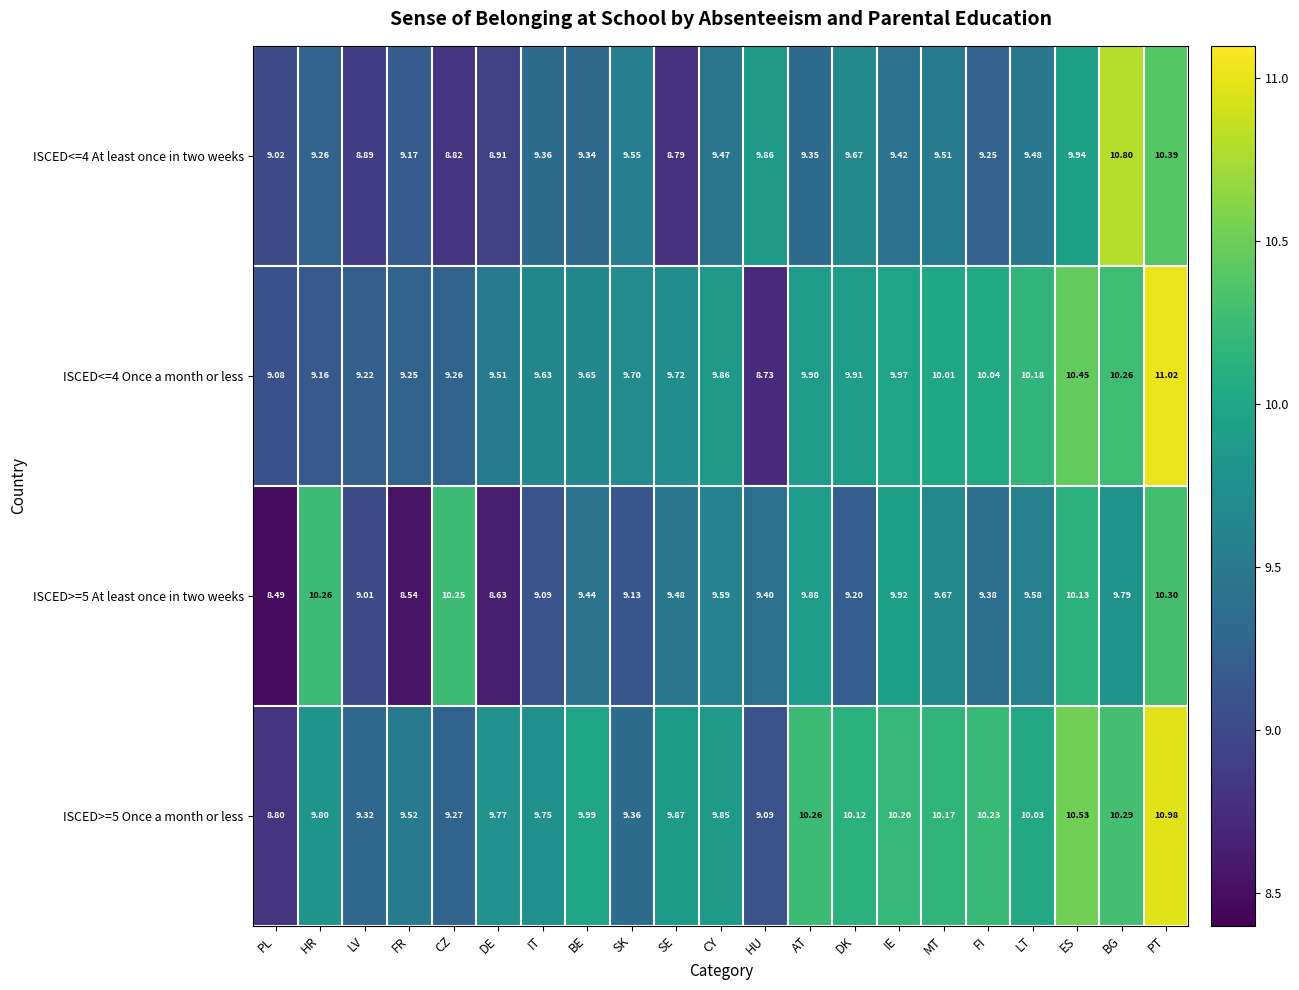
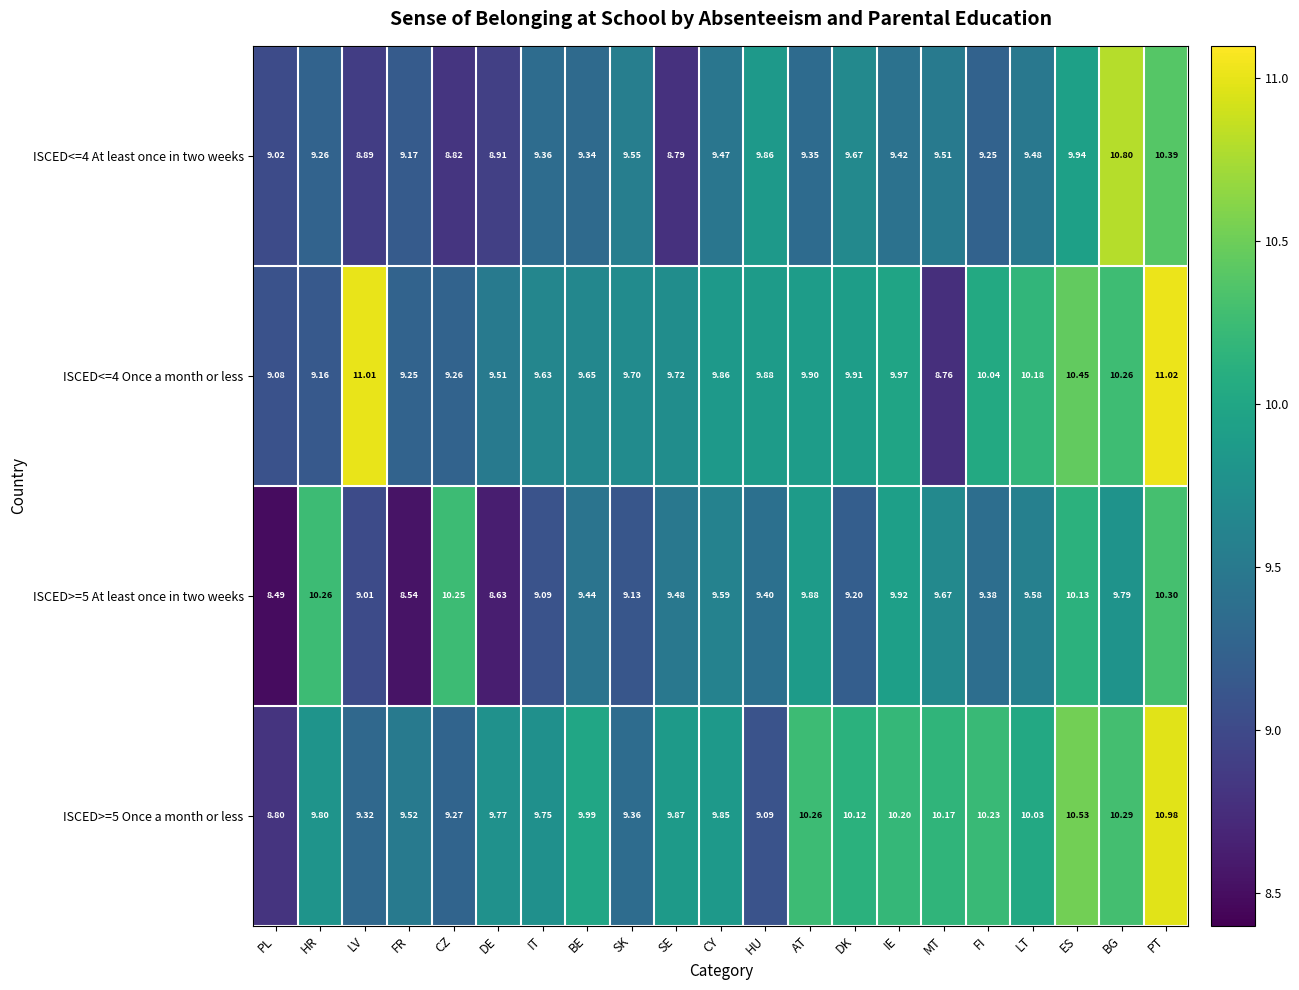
  {
    "ISCED<=4 At least once in two weeks": {
      "PL": 9.02,
      "HR": 9.26,
      "LV": 8.89,
      "FR": 9.17,
      "CZ": 8.82,
      "DE": 8.91,
      "IT": 9.36,
      "BE": 9.34,
      "SK": 9.55,
      "SE": 8.79,
      "CY": 9.47,
      "HU": 9.86,
      "AT": 9.35,
      "DK": 9.67,
      "IE": 9.42,
      "MT": 9.51,
      "FI": 9.25,
      "LT": 9.48,
      "ES": 9.94,
      "BG": 10.80,
      "PT": 10.39
    },
    "ISCED<=4 Once a month or less": {
      "PL": 9.08,
      "HR": 9.16,
-     "LV": 9.22,
+     "LV": 11.01,
      "FR": 9.25,
      "CZ": 9.26,
      "DE": 9.51,
      "IT": 9.63,
      "BE": 9.65,
      "SK": 9.70,
      "SE": 9.72,
      "CY": 9.86,
-     "HU": 8.73,
+     "HU": 9.88,
      "AT": 9.90,
      "DK": 9.91,
      "IE": 9.97,
-     "MT": 10.01,
+     "MT": 8.76,
      "FI": 10.04,
      "LT": 10.18,
      "ES": 10.45,
      "BG": 10.26,
      "PT": 11.02
    },
    "ISCED>=5 At least once in two weeks": {
      "PL": 8.49,
      "HR": 10.26,
      "LV": 9.01,
      "FR": 8.54,
      "CZ": 10.25,
      "DE": 8.63,
      "IT": 9.09,
      "BE": 9.44,
      "SK": 9.13,
      "SE": 9.48,
      "CY": 9.59,
      "HU": 9.40,
      "AT": 9.88,
      "DK": 9.20,
      "IE": 9.92,
      "MT": 9.67,
      "FI": 9.38,
      "LT": 9.58,
      "ES": 10.13,
      "BG": 9.79,
      "PT": 10.30
    },
    "ISCED>=5 Once a month or less": {
      "PL": 8.80,
      "HR": 9.80,
      "LV": 9.32,
      "FR": 9.52,
      "CZ": 9.27,
      "DE": 9.77,
      "IT": 9.75,
      "BE": 9.99,
      "SK": 9.36,
      "SE": 9.87,
      "CY": 9.85,
      "HU": 9.09,
      "AT": 10.26,
      "DK": 10.12,
      "IE": 10.20,
      "MT": 10.17,
      "FI": 10.23,
      "LT": 10.03,
      "ES": 10.53,
      "BG": 10.29,
      "PT": 10.98
    }
  }
